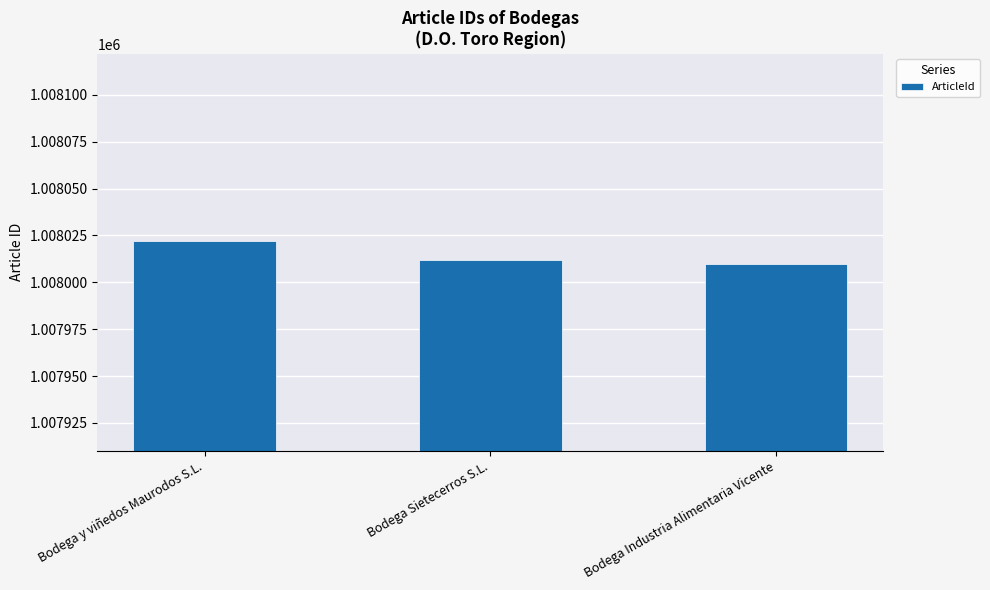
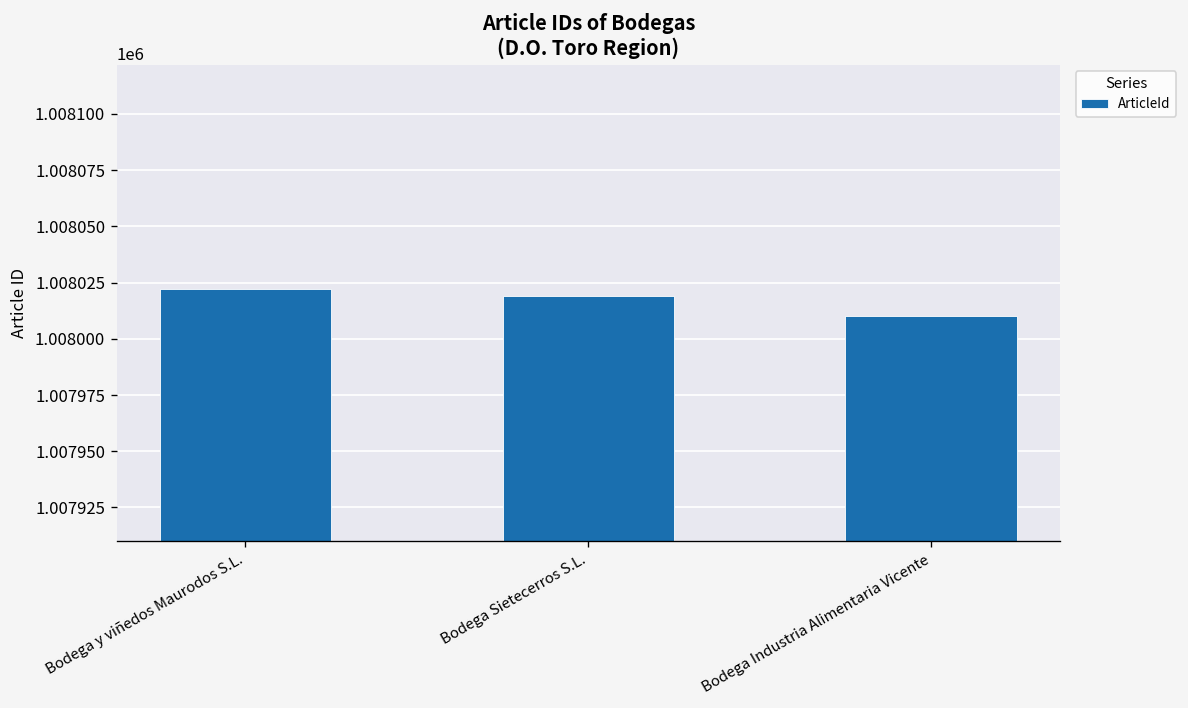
  {
    "Bodega y viñedos Maurodos S.L.": 1008022,
-   "Bodega Sietecerros S.L.": 1008012,
+   "Bodega Sietecerros S.L.": 1008019,
    "Bodega Industria Alimentaria Vicente": 1008010
  }
